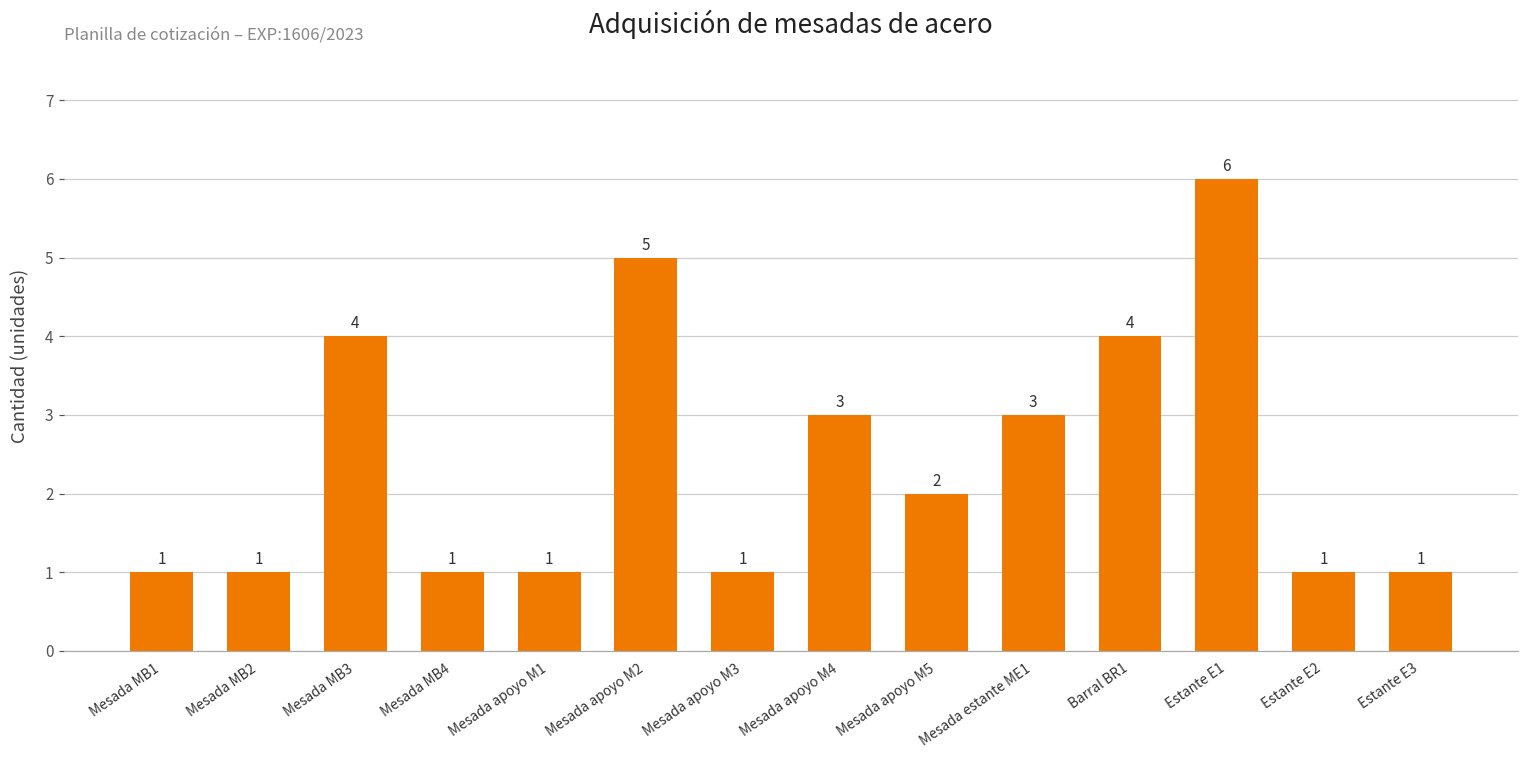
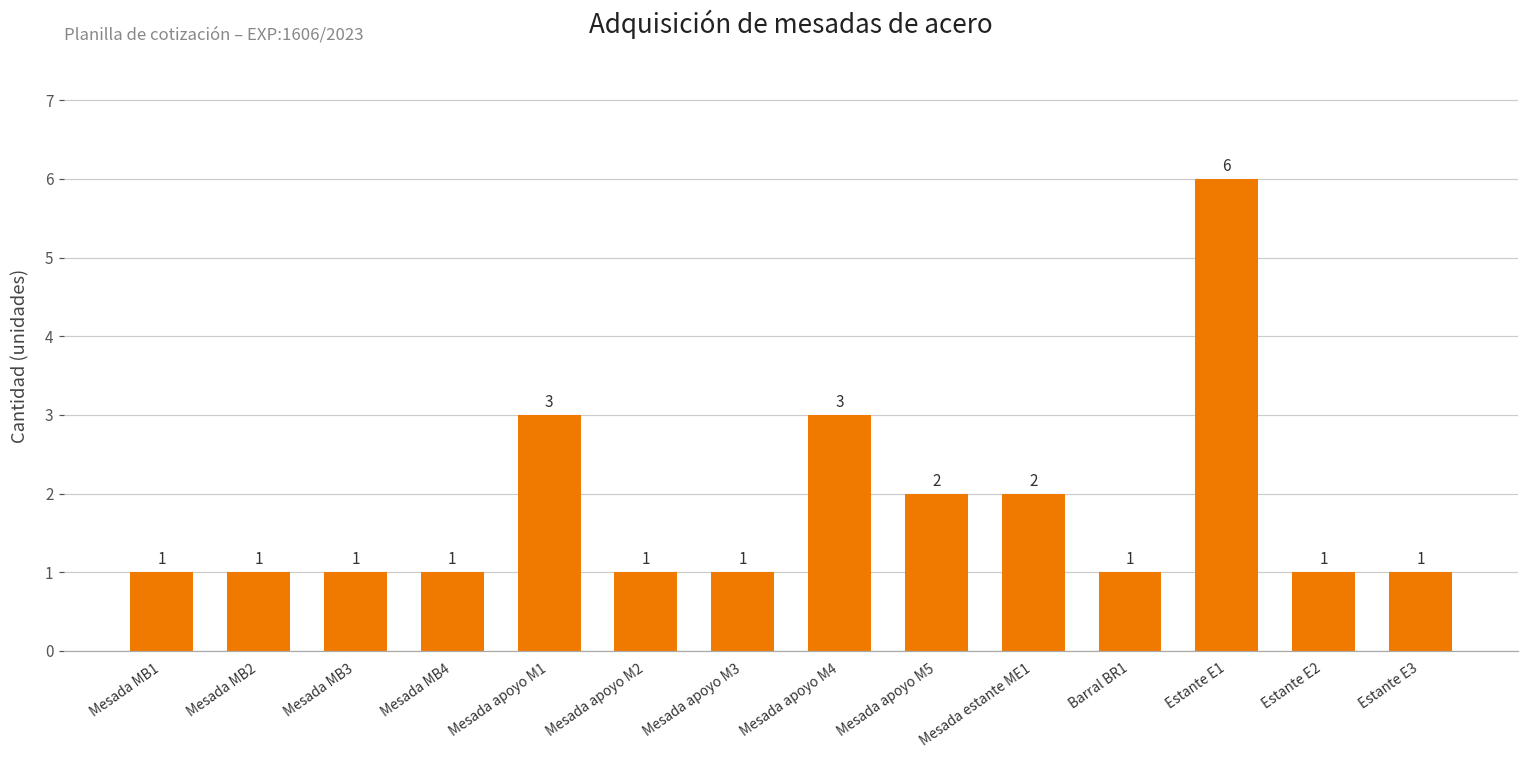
  {
    "Mesada MB1": 1,
    "Mesada MB2": 1,
-   "Mesada MB3": 4,
+   "Mesada MB3": 1,
    "Mesada MB4": 1,
-   "Mesada apoyo M1": 1,
-   "Mesada apoyo M2": 5,
+   "Mesada apoyo M1": 3,
+   "Mesada apoyo M2": 1,
    "Mesada apoyo M3": 1,
    "Mesada apoyo M4": 3,
    "Mesada apoyo M5": 2,
-   "Mesada estante ME1": 3,
-   "Barral BR1": 4,
+   "Mesada estante ME1": 2,
+   "Barral BR1": 1,
    "Estante E1": 6,
    "Estante E2": 1,
    "Estante E3": 1
  }
